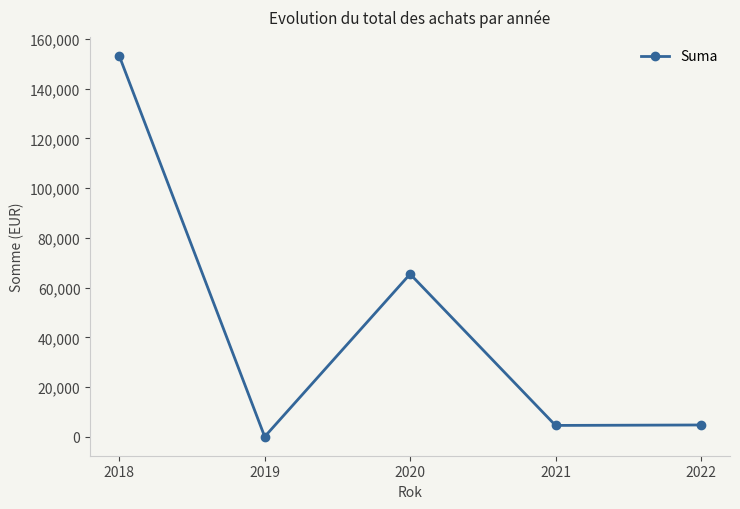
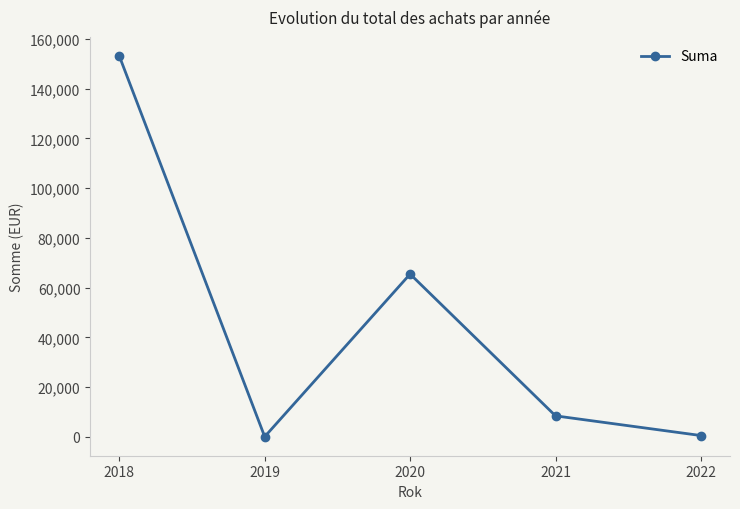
  {
    "2018": "153,000",
    "2019": "0",
    "2020": "65,000",
-   "2021": "5,000",
-   "2022": "5,000"
+   "2021": "8,000",
+   "2022": "1,000"
  }
